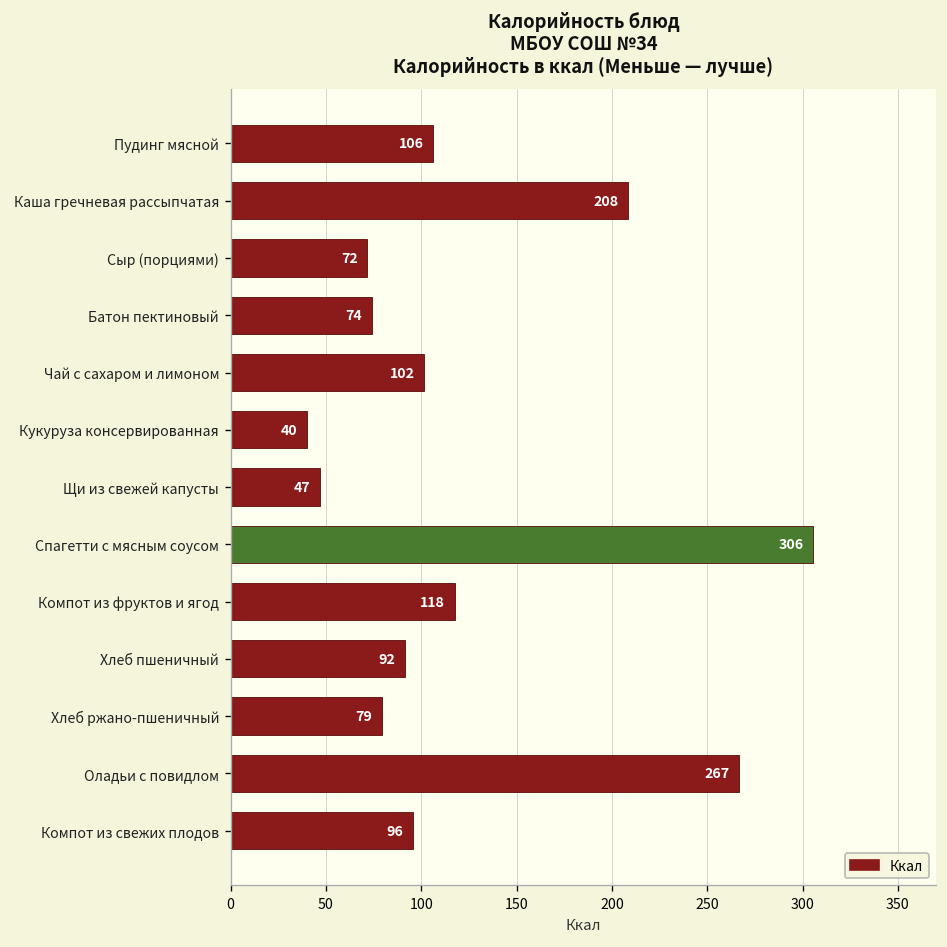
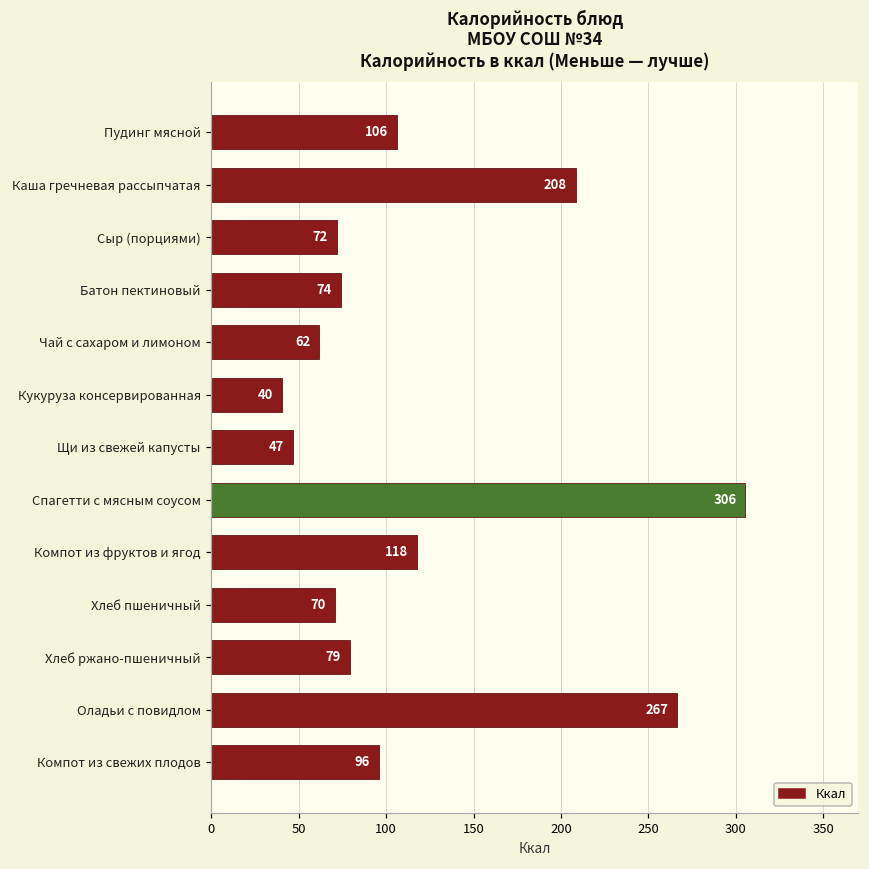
  {
    "Пудинг мясной": 106,
    "Каша гречневая рассыпчатая": 208,
    "Сыр (порциями)": 72,
    "Батон пектиновый": 74,
-   "Чай с сахаром и лимоном": 102,
+   "Чай с сахаром и лимоном": 62,
    "Кукуруза консервированная": 40,
    "Щи из свежей капусты": 47,
    "Спагетти с мясным соусом": 306,
    "Компот из фруктов и ягод": 118,
-   "Хлеб пшеничный": 92,
+   "Хлеб пшеничный": 70,
    "Хлеб ржано-пшеничный": 79,
    "Оладьи с повидлом": 267,
    "Компот из свежих плодов": 96
  }
